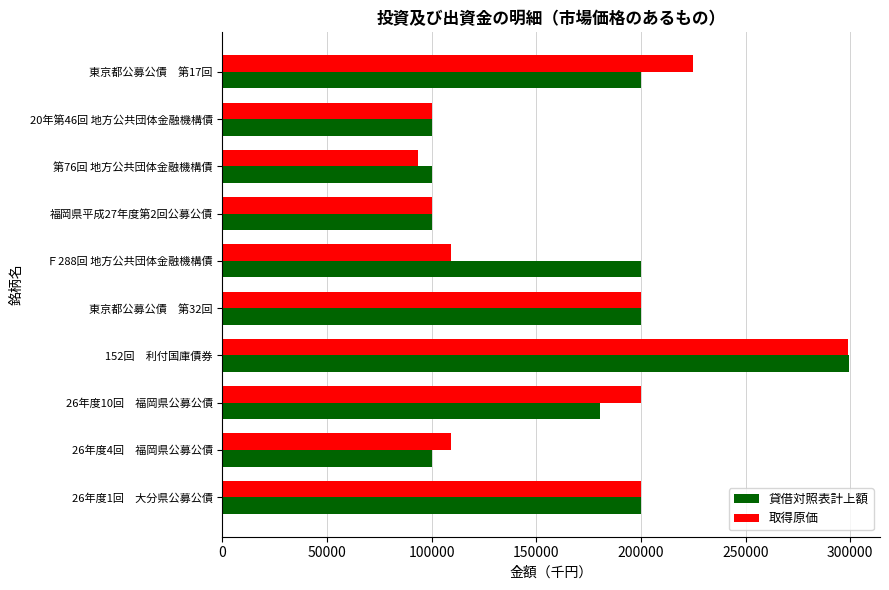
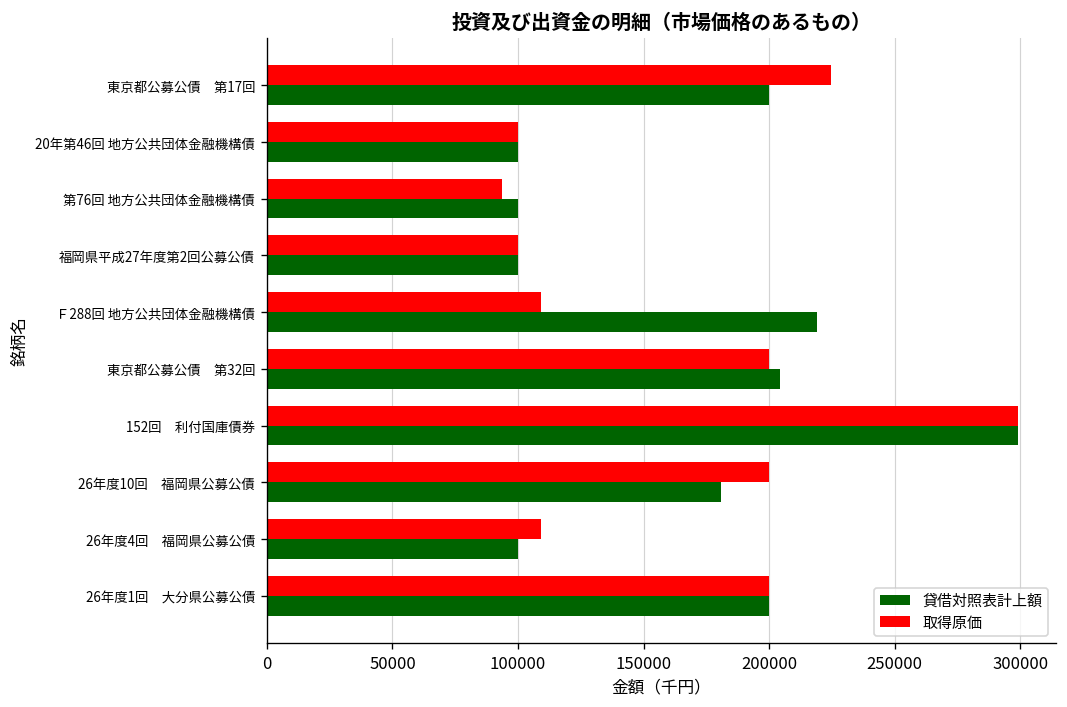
  {
    "貸借対照表計上額": {
      "東京都公募公債 第17回": 200000,
      "20年第46回 地方公共団体金融機構債": 100000,
      "第76回 地方公共団体金融機構債": 100000,
      "福岡県平成27年度第2回公募公債": 100000,
-     "Ｆ288回 地方公共団体金融機構債": 200000,
-     "東京都公募公債 第32回": 200000,
+     "Ｆ288回 地方公共団体金融機構債": 219000,
+     "東京都公募公債 第32回": 204000,
      "152回 利付国庫債券": 299000,
      "26年度10回 福岡県公募公債": 181000,
      "26年度4回 福岡県公募公債": 100000,
      "26年度1回 大分県公募公債": 200000
    },
    "取得原価": {
      "東京都公募公債 第17回": 225000,
      "20年第46回 地方公共団体金融機構債": 100000,
      "第76回 地方公共団体金融機構債": 94000,
      "福岡県平成27年度第2回公募公債": 100000,
      "Ｆ288回 地方公共団体金融機構債": 109000,
      "東京都公募公債 第32回": 200000,
      "152回 利付国庫債券": 299000,
      "26年度10回 福岡県公募公債": 200000,
      "26年度4回 福岡県公募公債": 109000,
      "26年度1回 大分県公募公債": 200000
    }
  }
